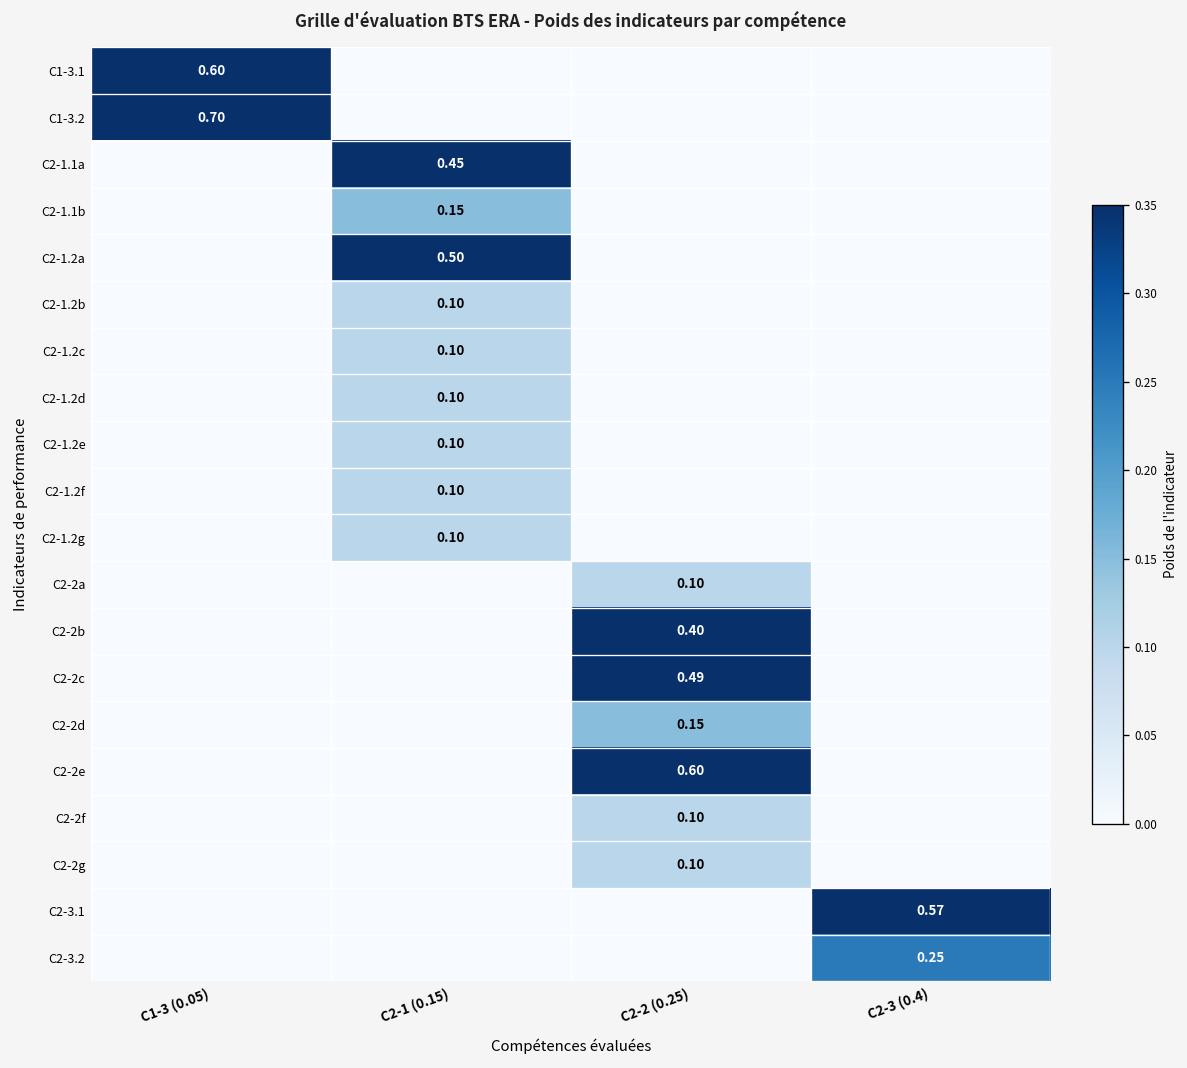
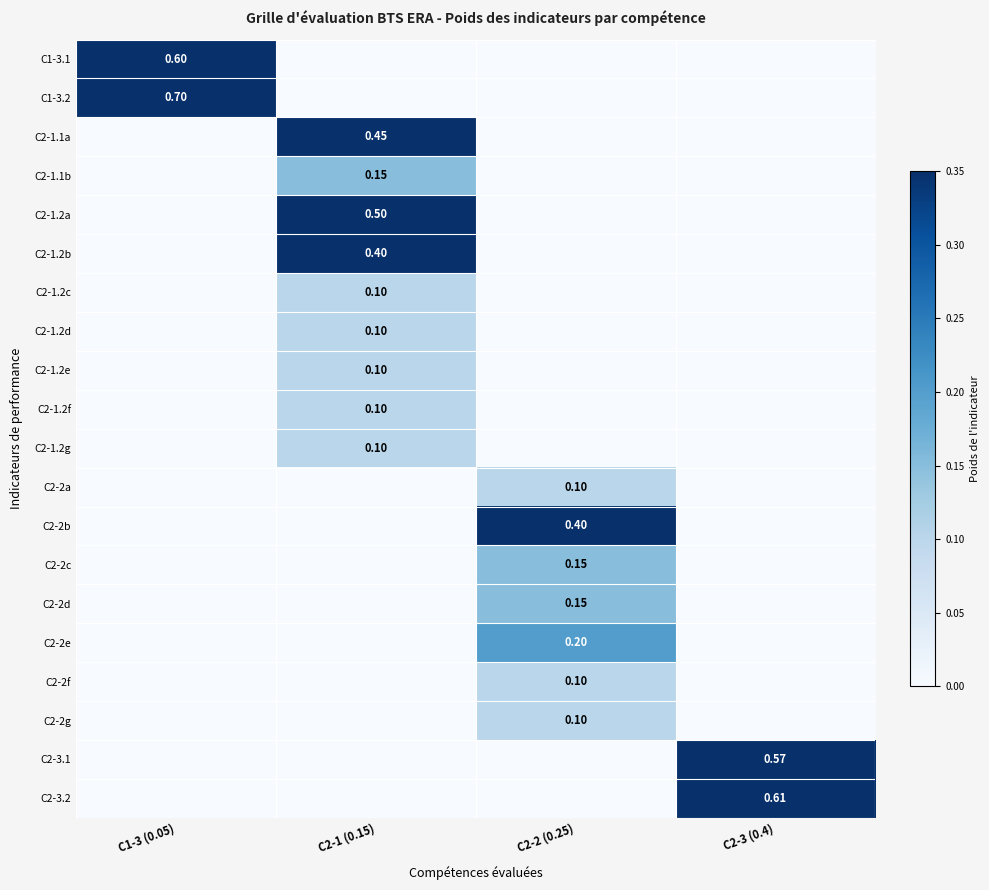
  {
    "C1-3.1": {
      "C1-3 (0.05)": 0.60
    },
    "C1-3.2": {
      "C1-3 (0.05)": 0.70
    },
    "C2-1.1a": {
      "C2-1 (0.15)": 0.45
    },
    "C2-1.1b": {
      "C2-1 (0.15)": 0.15
    },
    "C2-1.2a": {
      "C2-1 (0.15)": 0.50
    },
    "C2-1.2b": {
-     "C2-1 (0.15)": 0.10
+     "C2-1 (0.15)": 0.40
    },
    "C2-1.2c": {
      "C2-1 (0.15)": 0.10
    },
    "C2-1.2d": {
      "C2-1 (0.15)": 0.10
    },
    "C2-1.2e": {
      "C2-1 (0.15)": 0.10
    },
    "C2-1.2f": {
      "C2-1 (0.15)": 0.10
    },
    "C2-1.2g": {
      "C2-1 (0.15)": 0.10
    },
    "C2-2a": {
      "C2-2 (0.25)": 0.10
    },
    "C2-2b": {
      "C2-2 (0.25)": 0.40
    },
    "C2-2c": {
-     "C2-2 (0.25)": 0.49
+     "C2-2 (0.25)": 0.15
    },
    "C2-2d": {
      "C2-2 (0.25)": 0.15
    },
    "C2-2e": {
-     "C2-2 (0.25)": 0.60
+     "C2-2 (0.25)": 0.20
    },
    "C2-2f": {
      "C2-2 (0.25)": 0.10
    },
    "C2-2g": {
      "C2-2 (0.25)": 0.10
    },
    "C2-3.1": {
      "C2-3 (0.4)": 0.57
    },
    "C2-3.2": {
-     "C2-3 (0.4)": 0.25
+     "C2-3 (0.4)": 0.61
    }
  }
